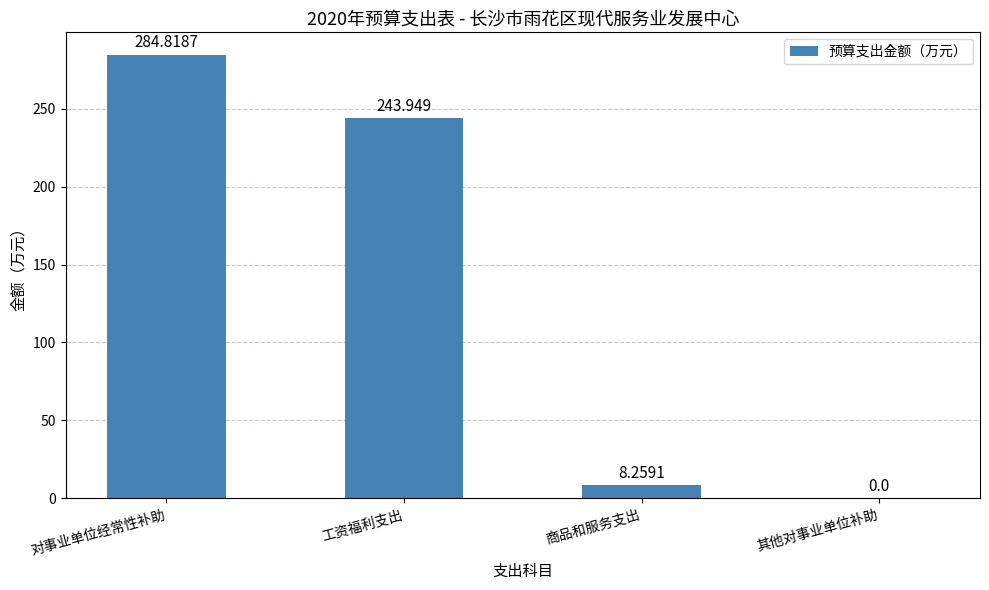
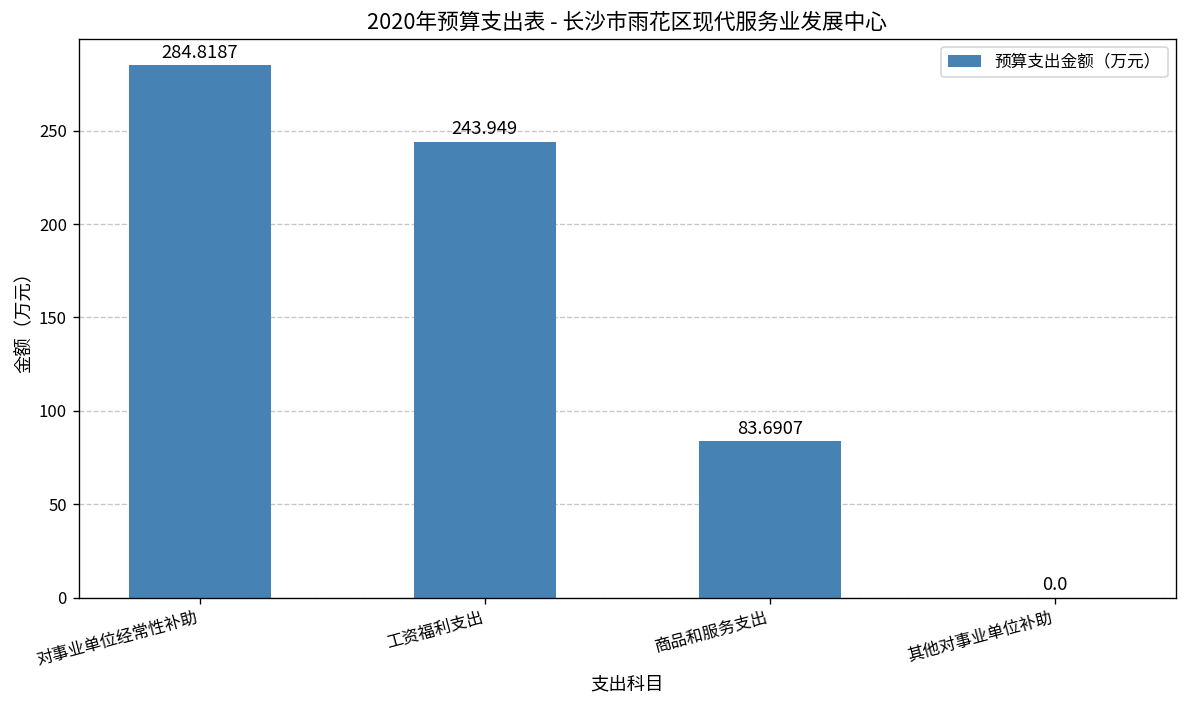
  {
    "对事业单位经常性补助": 284.8187,
    "工资福利支出": 243.949,
-   "商品和服务支出": 8.2591,
+   "商品和服务支出": 83.6907,
    "其他对事业单位补助": 0.0
  }
